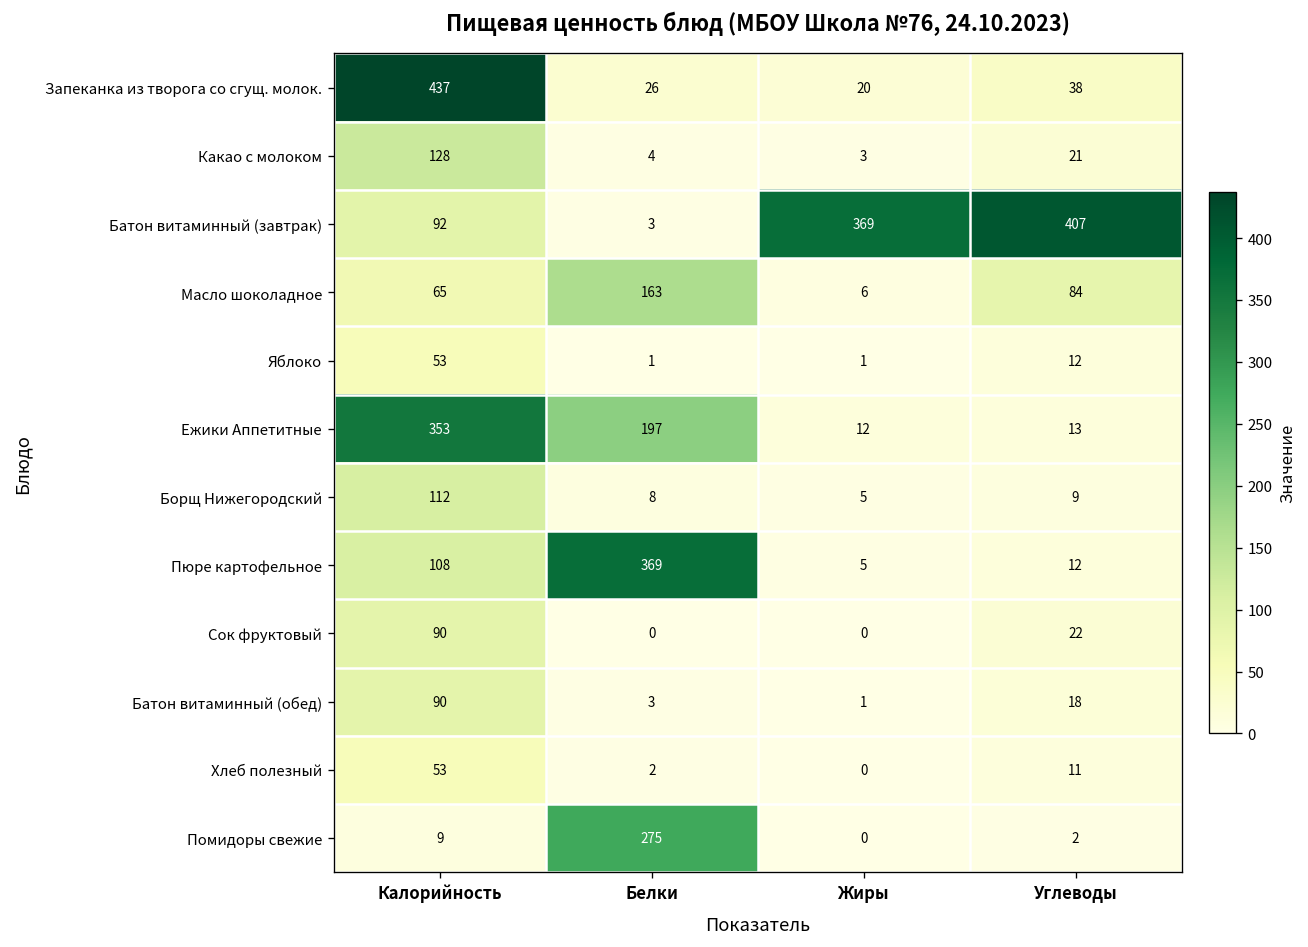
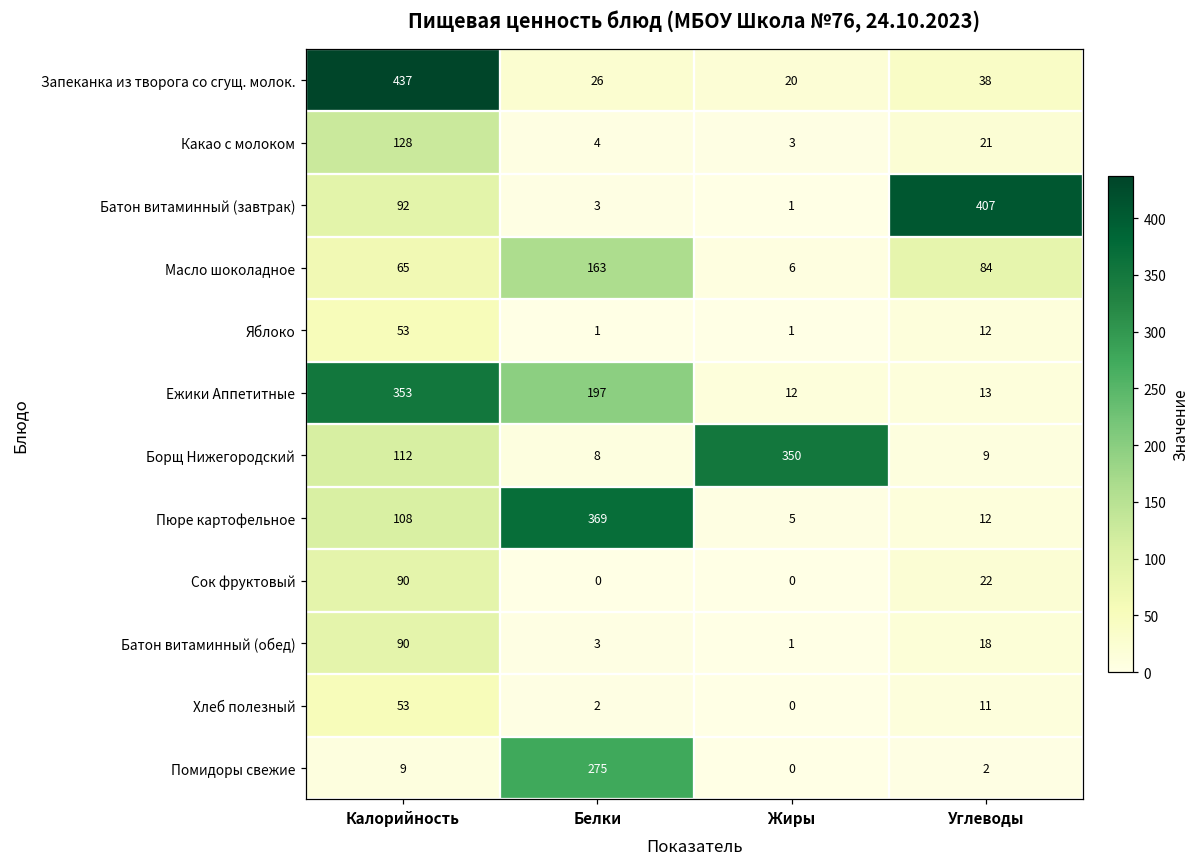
  {
    "Запеканка из творога со сгущ. молок.": {
      "Калорийность": 437,
      "Белки": 26,
      "Жиры": 20,
      "Углеводы": 38
    },
    "Какао с молоком": {
      "Калорийность": 128,
      "Белки": 4,
      "Жиры": 3,
      "Углеводы": 21
    },
    "Батон витаминный (завтрак)": {
      "Калорийность": 92,
      "Белки": 3,
-     "Жиры": 369,
+     "Жиры": 1,
      "Углеводы": 407
    },
    "Масло шоколадное": {
      "Калорийность": 65,
      "Белки": 163,
      "Жиры": 6,
      "Углеводы": 84
    },
    "Яблоко": {
      "Калорийность": 53,
      "Белки": 1,
      "Жиры": 1,
      "Углеводы": 12
    },
    "Ежики Аппетитные": {
      "Калорийность": 353,
      "Белки": 197,
      "Жиры": 12,
      "Углеводы": 13
    },
    "Борщ Нижегородский": {
      "Калорийность": 112,
      "Белки": 8,
-     "Жиры": 5,
+     "Жиры": 350,
      "Углеводы": 9
    },
    "Пюре картофельное": {
      "Калорийность": 108,
      "Белки": 369,
      "Жиры": 5,
      "Углеводы": 12
    },
    "Сок фруктовый": {
      "Калорийность": 90,
      "Белки": 0,
      "Жиры": 0,
      "Углеводы": 22
    },
    "Батон витаминный (обед)": {
      "Калорийность": 90,
      "Белки": 3,
      "Жиры": 1,
      "Углеводы": 18
    },
    "Хлеб полезный": {
      "Калорийность": 53,
      "Белки": 2,
      "Жиры": 0,
      "Углеводы": 11
    },
    "Помидоры свежие": {
      "Калорийность": 9,
      "Белки": 275,
      "Жиры": 0,
      "Углеводы": 2
    }
  }
